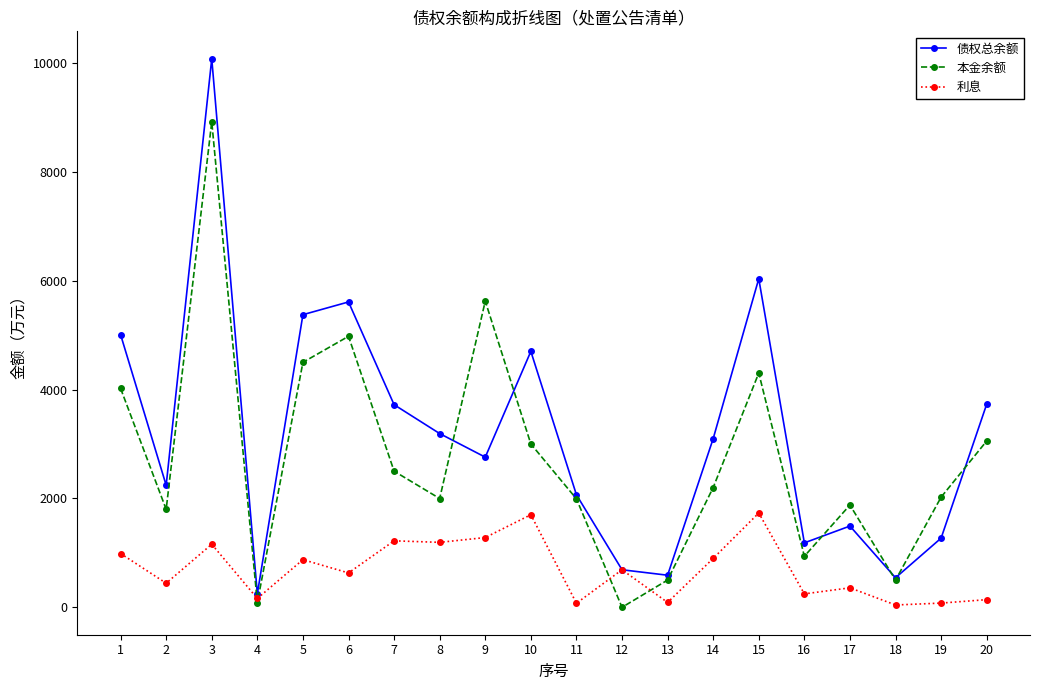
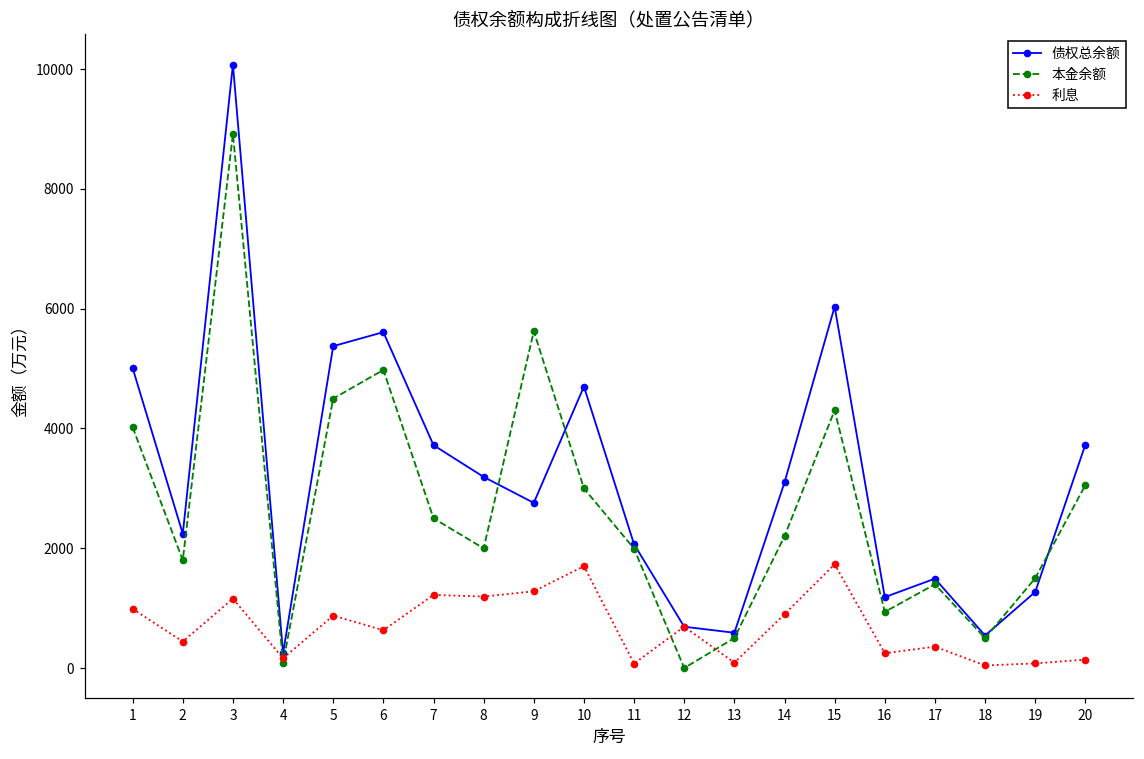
  {
    "债权总余额": {
      "1": 5000,
      "2": 2200,
      "3": 10100,
      "4": 200,
      "5": 5400,
      "6": 5600,
      "7": 3700,
      "8": 3200,
      "9": 2800,
      "10": 4700,
      "11": 2100,
      "13": 600,
      "14": 3100,
      "15": 6000,
      "16": 1200,
      "17": 1500,
      "19": 1300,
      "20": 3700
    },
    "本金余额": {
      "1": 4000,
      "2": 1800,
      "3": 8900,
      "4": 100,
      "5": 4500,
      "6": 5000,
      "7": 2500,
      "8": 2000,
      "9": 5600,
      "10": 3000,
      "11": 2000,
      "12": 0,
      "13": 500,
      "14": 2200,
      "15": 4300,
      "16": 900,
-     "17": 1900,
-     "19": 2000,
+     "17": 1400,
+     "19": 1500,
      "20": 3100
    },
    "利息": {
      "1": 1000,
      "2": 400,
      "3": 1200,
      "4": 200,
      "5": 900,
      "6": 600,
      "7": 1200,
      "8": 1200,
      "9": 1300,
      "10": 1700,
      "11": 100,
      "13": 100,
      "14": 900,
      "15": 1700,
      "16": 200,
      "17": 400,
      "18": 0,
      "19": 100,
      "20": 100
    }
  }
